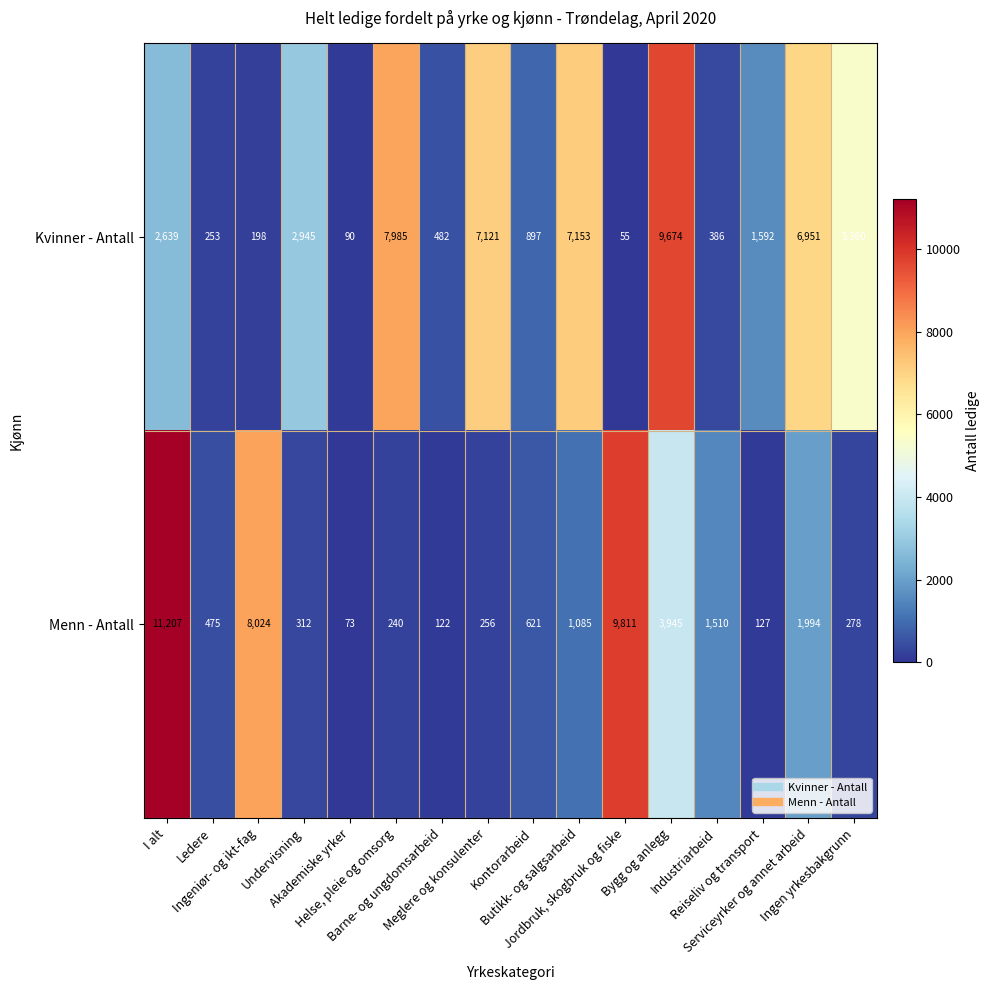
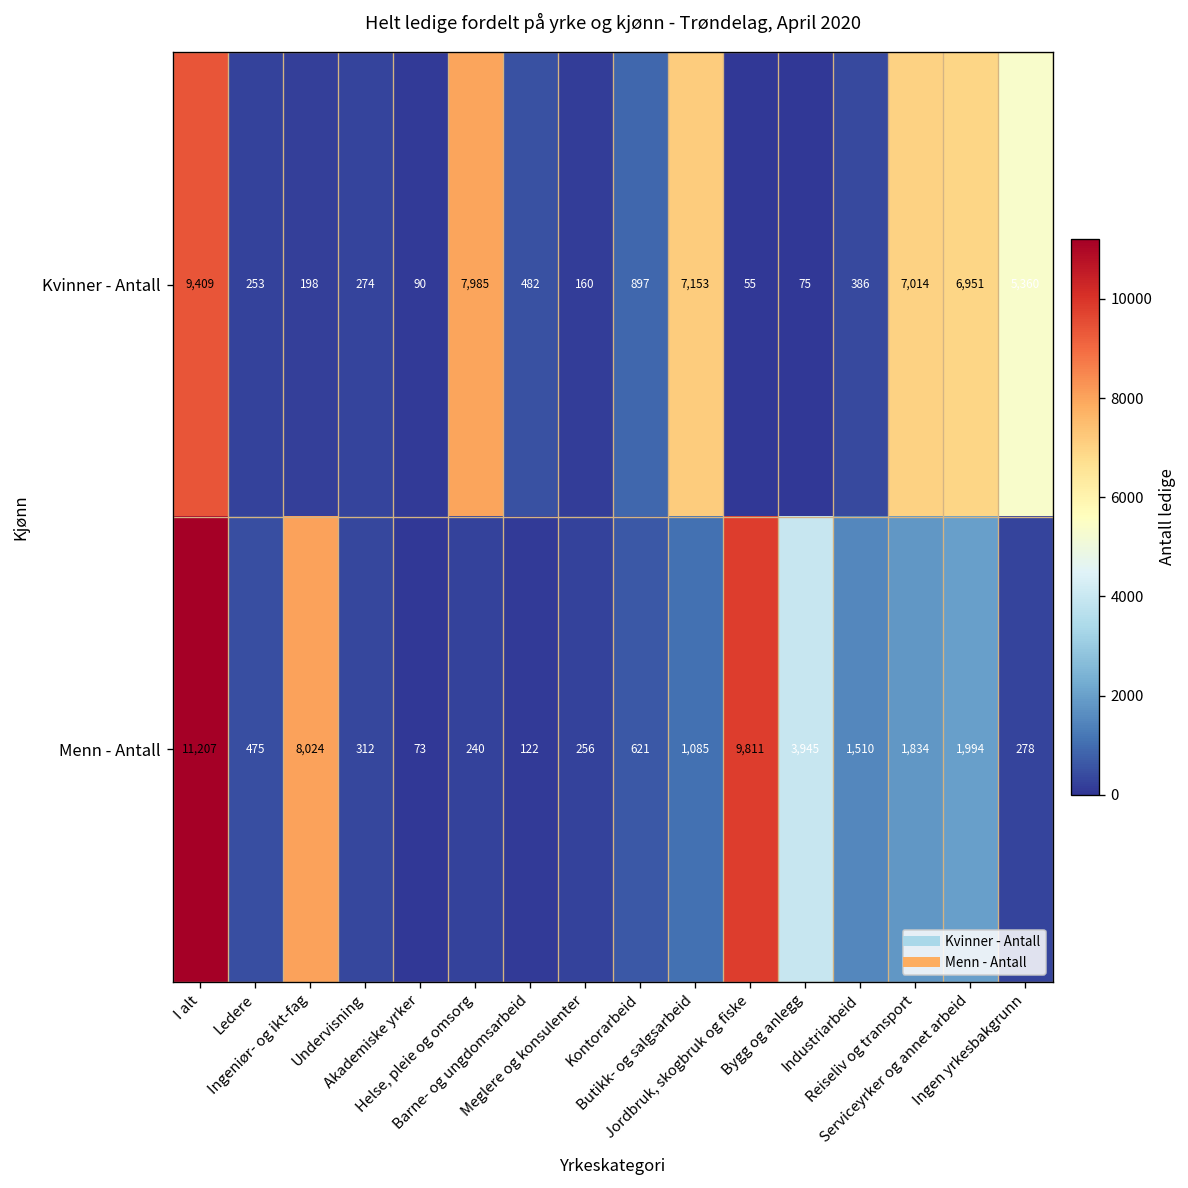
  {
    "Kvinner - Antall": {
-     "I alt": "2,639",
+     "I alt": "9,409",
      "Ledere": "253",
      "Ingeniør- og ikt-fag": "198",
-     "Undervisning": "2,945",
+     "Undervisning": "274",
      "Akademiske yrker": "90",
      "Helse, pleie og omsorg": "7,985",
      "Barne- og ungdomsarbeid": "482",
-     "Meglere og konsulenter": "7,121",
+     "Meglere og konsulenter": "160",
      "Kontorarbeid": "897",
      "Butikk- og salgsarbeid": "7,153",
      "Jordbruk, skogbruk og fiske": "55",
-     "Bygg og anlegg": "9,674",
+     "Bygg og anlegg": "75",
      "Industriarbeid": "386",
-     "Reiseliv og transport": "1,592",
+     "Reiseliv og transport": "7,014",
      "Serviceyrker og annet arbeid": "6,951",
      "Ingen yrkesbakgrunn": "5,360"
    },
    "Menn - Antall": {
      "I alt": "11,207",
      "Ledere": "475",
      "Ingeniør- og ikt-fag": "8,024",
      "Undervisning": "312",
      "Akademiske yrker": "73",
      "Helse, pleie og omsorg": "240",
      "Barne- og ungdomsarbeid": "122",
      "Meglere og konsulenter": "256",
      "Kontorarbeid": "621",
      "Butikk- og salgsarbeid": "1,085",
      "Jordbruk, skogbruk og fiske": "9,811",
      "Bygg og anlegg": "3,945",
      "Industriarbeid": "1,510",
-     "Reiseliv og transport": "127",
+     "Reiseliv og transport": "1,834",
      "Serviceyrker og annet arbeid": "1,994",
      "Ingen yrkesbakgrunn": "278"
    }
  }
